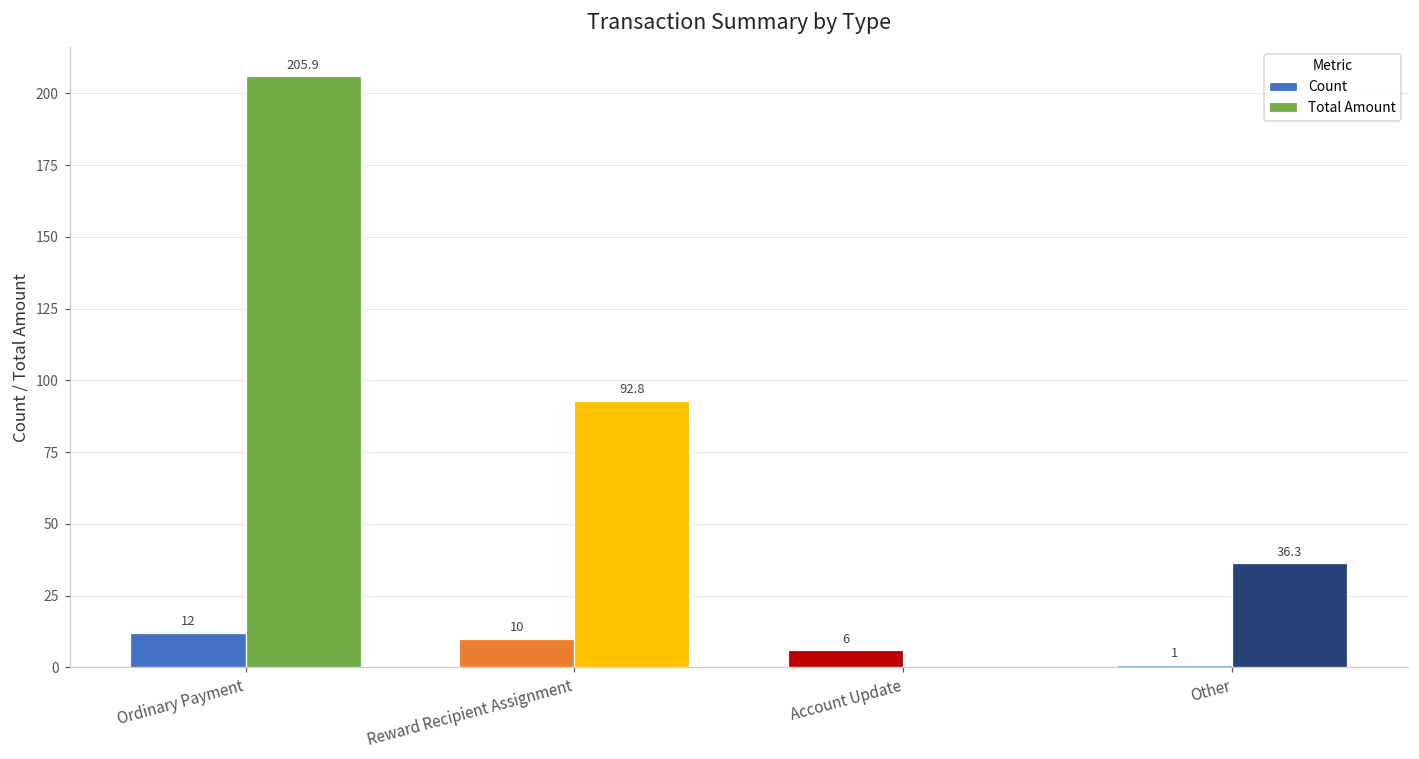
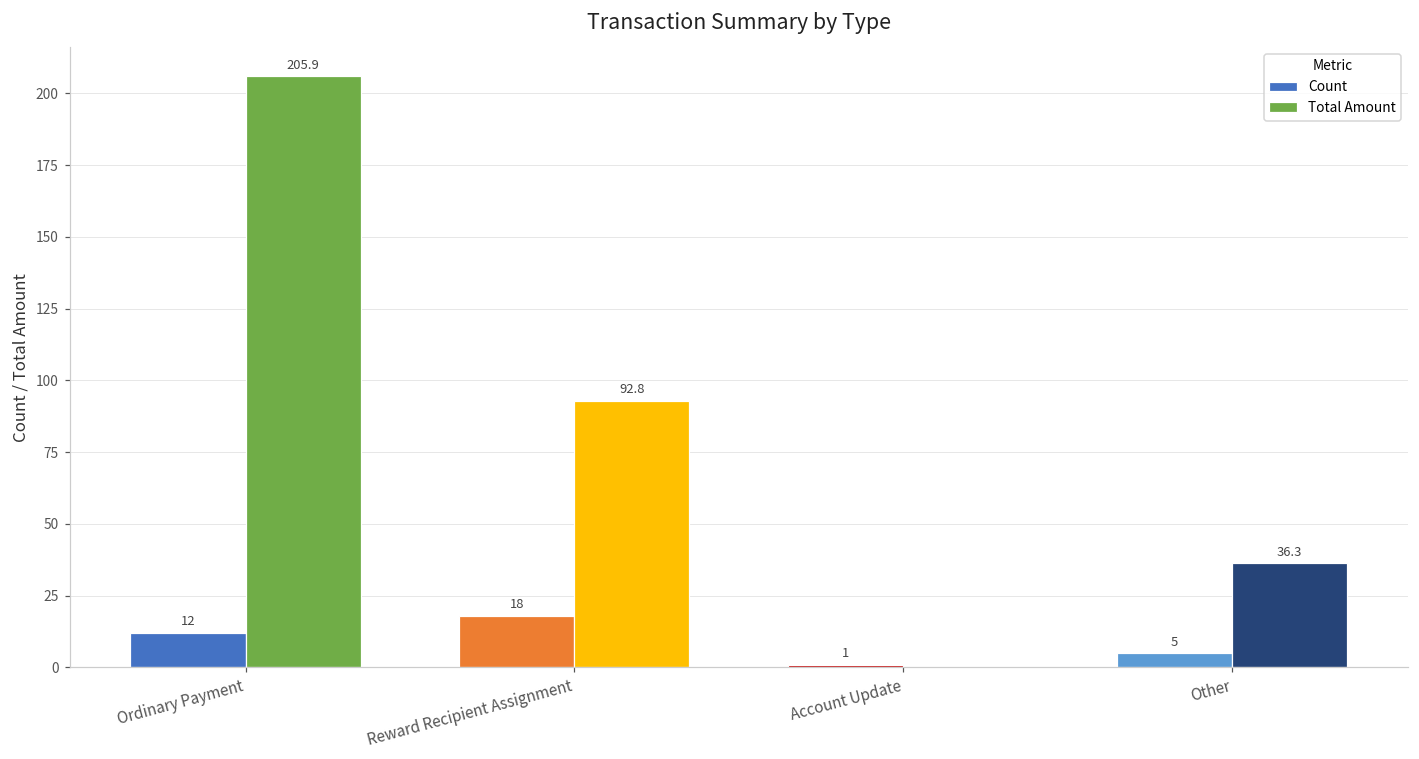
  {
    "Count": {
      "Ordinary Payment": 12,
-     "Reward Recipient Assignment": 10,
-     "Account Update": 6,
-     "Other": 1
+     "Reward Recipient Assignment": 18,
+     "Account Update": 1,
+     "Other": 5
    },
    "Total Amount": {
      "Ordinary Payment": 205.9,
      "Reward Recipient Assignment": 92.8,
      "Other": 36.3
    }
  }
